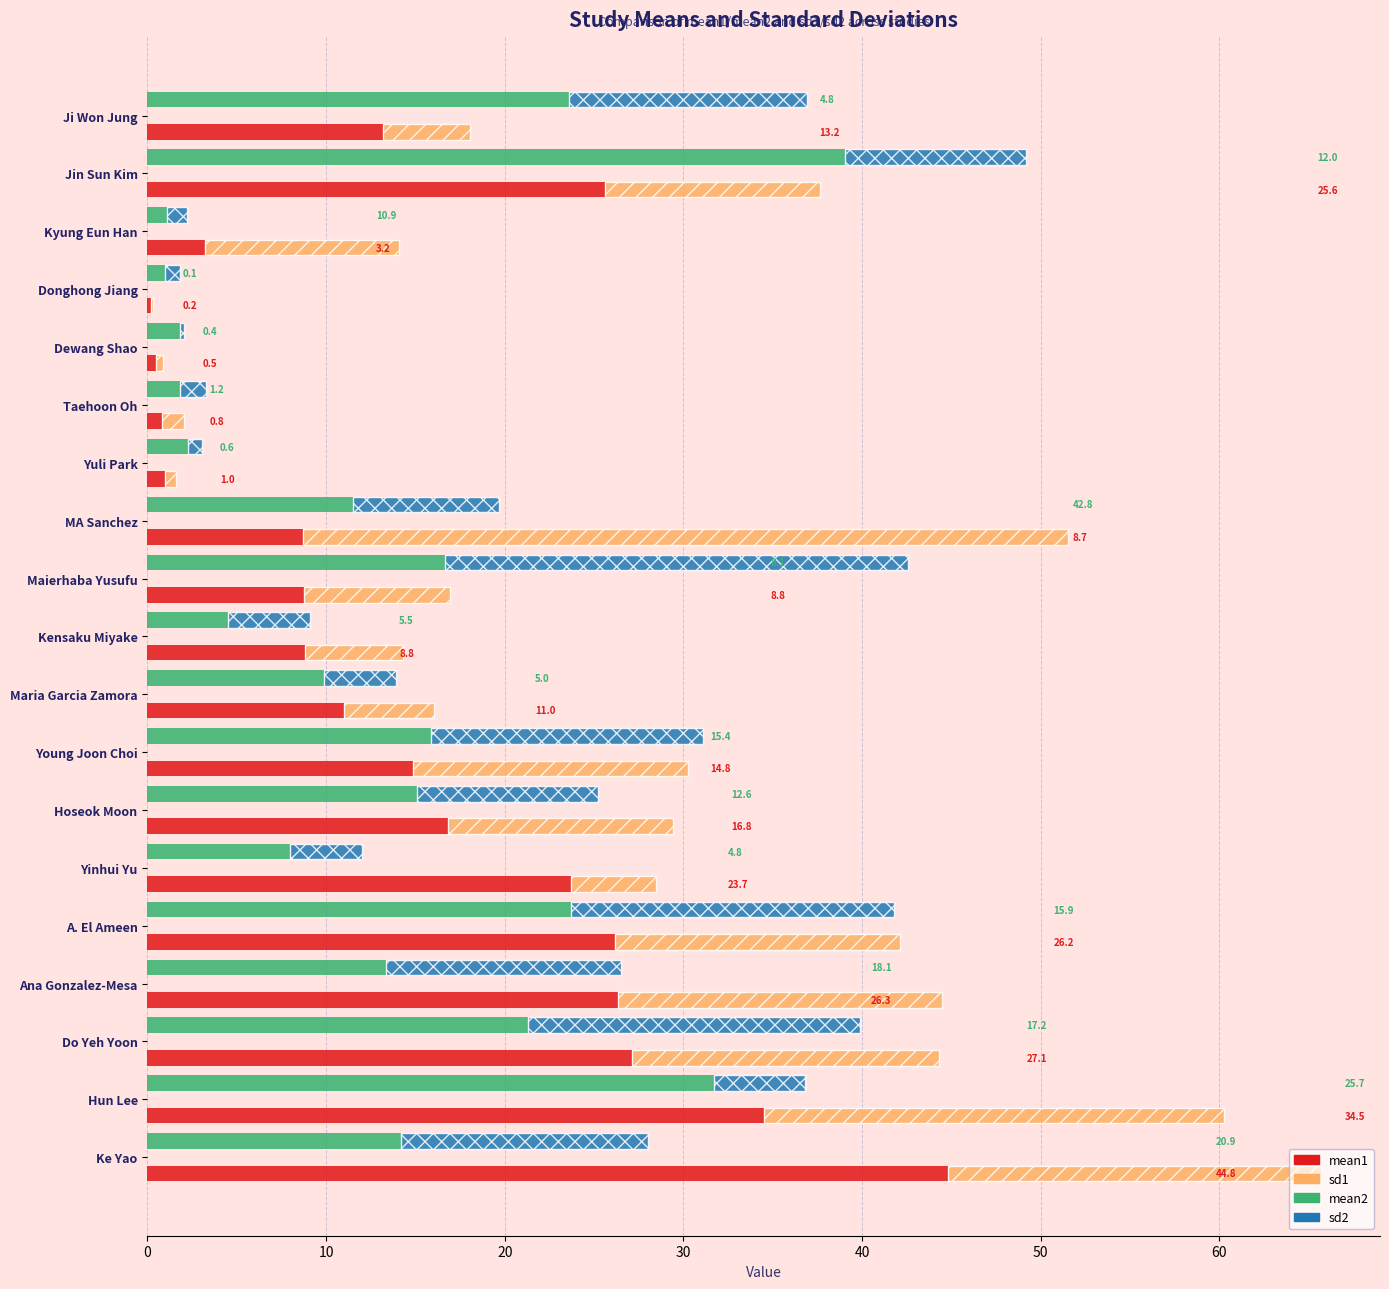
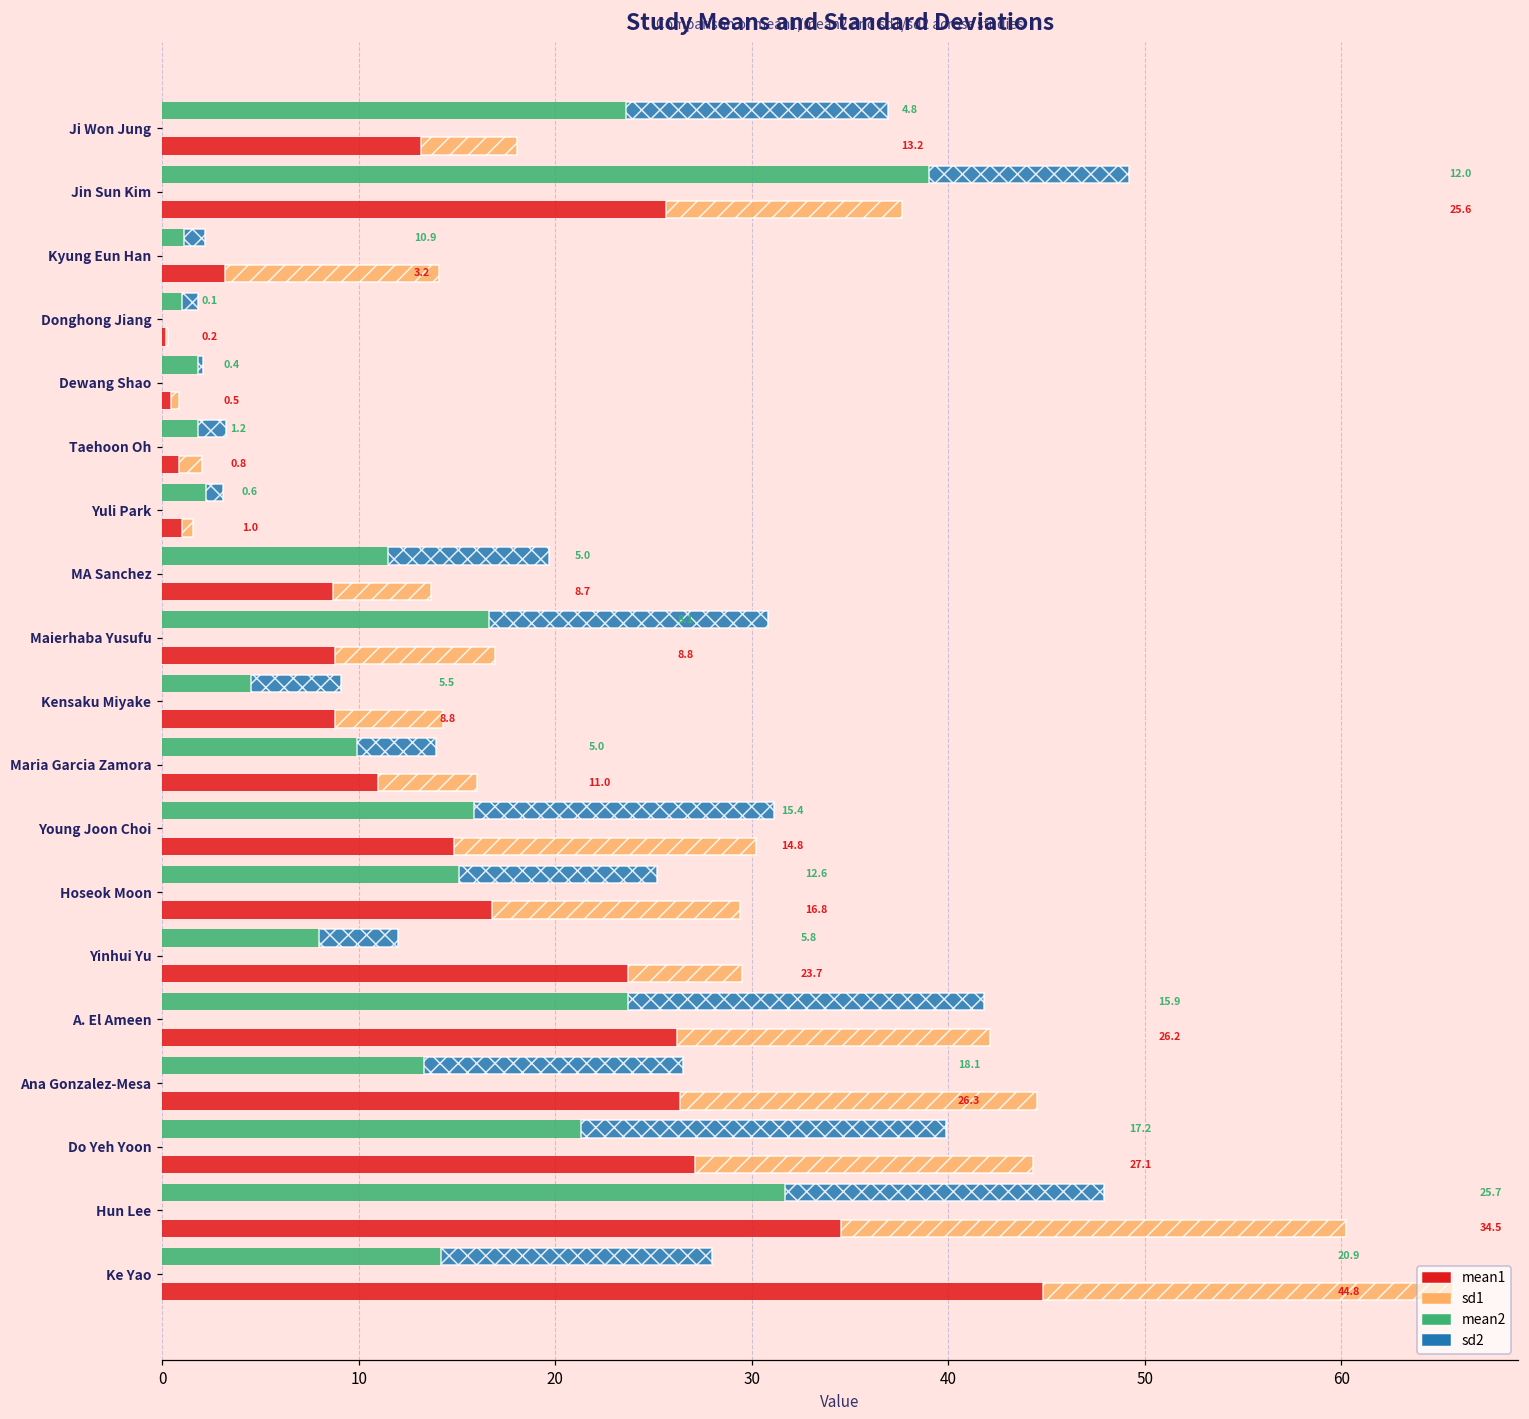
  {
    "mean1": {
      "Ji Won Jung": 13.2,
      "Jin Sun Kim": 25.6,
      "Kyung Eun Han": 3.2,
      "Dewang Shao": 0.5,
      "Taehoon Oh": 0.8,
      "Yuli Park": 1.0,
      "MA Sanchez": 8.7,
      "Maierhaba Yusufu": 8.8,
      "Kensaku Miyake": 8.8,
      "Maria Garcia Zamora": 11.0,
      "Young Joon Choi": 14.8,
      "Hoseok Moon": 16.8,
      "Yinhui Yu": 23.7,
      "A. El Ameen": 26.2,
      "Ana Gonzalez-Mesa": 26.3,
      "Do Yeh Yoon": 27.1,
      "Hun Lee": 34.5,
      "Ke Yao": 44.8
    },
    "sd1": {
-     "MA Sanchez": 42.8,
-     "Yinhui Yu": 4.8
+     "MA Sanchez": 5.0,
+     "Yinhui Yu": 5.8
    },
    "mean2": {
      "Ji Won Jung": 23.6,
      "Kyung Eun Han": 1.1,
      "Donghong Jiang": 1.0,
      "Taehoon Oh": 1.8,
      "Yuli Park": 2.3,
      "MA Sanchez": 11.5,
      "Maierhaba Yusufu": 16.6,
      "Kensaku Miyake": 4.5,
      "Maria Garcia Zamora": 9.9,
      "Young Joon Choi": 15.9,
      "Hoseok Moon": 15.1,
      "Yinhui Yu": 8.0,
      "A. El Ameen": 23.7,
      "Ana Gonzalez-Mesa": 13.4,
      "Do Yeh Yoon": 21.3,
      "Hun Lee": 31.7,
      "Ke Yao": 14.2
    },
    "sd2": {
      "Jin Sun Kim": 10.1,
      "Kyung Eun Han": 1.1,
      "MA Sanchez": 8.2,
-     "Maierhaba Yusufu": 25.9,
+     "Maierhaba Yusufu": 14.2,
      "Kensaku Miyake": 4.6,
      "Maria Garcia Zamora": 4.0,
      "Hoseok Moon": 10.1,
      "Yinhui Yu": 4.0,
      "A. El Ameen": 18.1,
      "Ana Gonzalez-Mesa": 13.2,
      "Do Yeh Yoon": 18.6,
-     "Hun Lee": 5.1,
+     "Hun Lee": 16.2,
      "Ke Yao": 13.8
    }
  }
